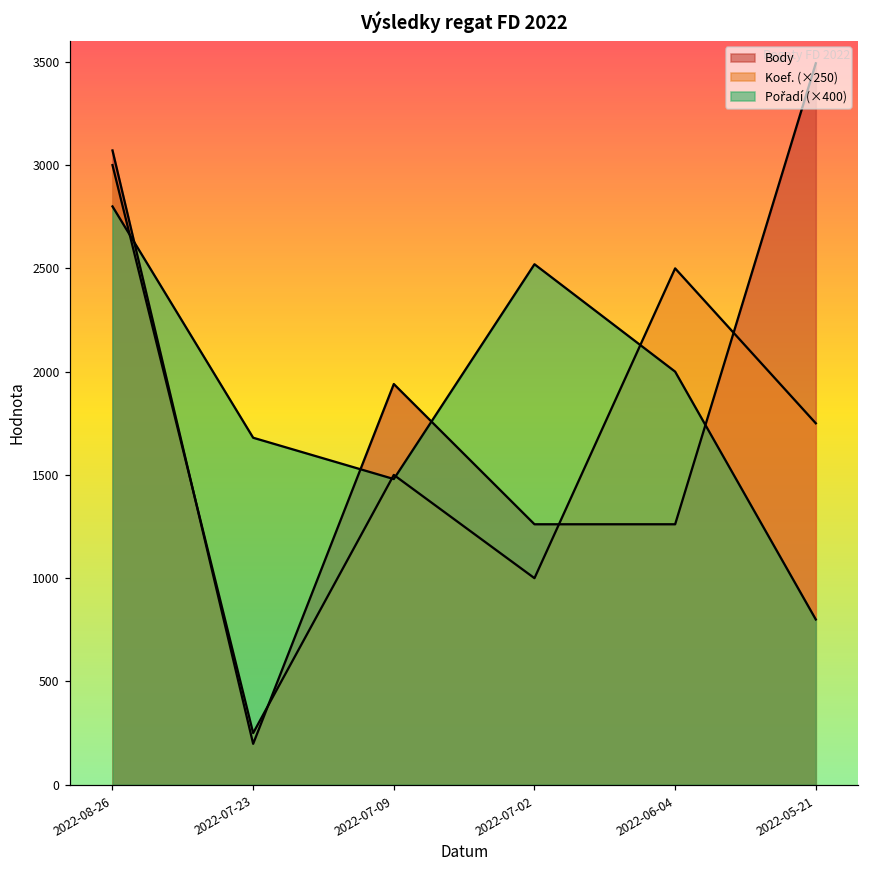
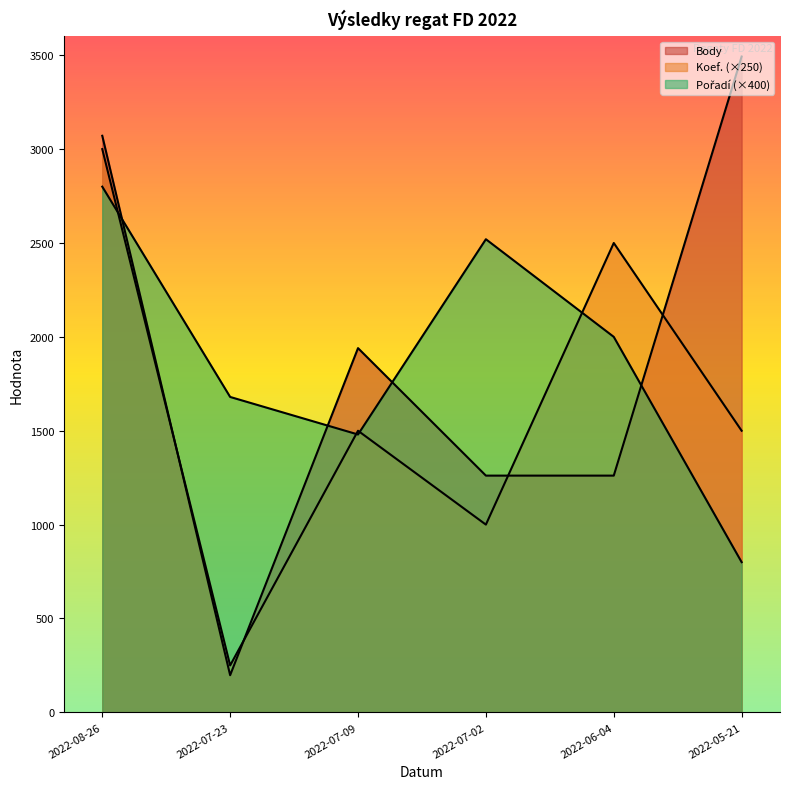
  {
    "Body": {
      "2022-08-26": 3070,
      "2022-07-23": 200,
      "2022-07-09": 1940,
      "2022-07-02": 1260,
      "2022-06-04": 1260
    },
    "Koef. (×250)": {
      "2022-08-26": 3000,
      "2022-07-23": 250,
      "2022-07-09": 1500,
      "2022-07-02": 1000,
      "2022-06-04": 2500,
-     "2022-05-21": 1750
+     "2022-05-21": 1500
    },
    "Pořadí (×400)": {
      "2022-08-26": 2800,
      "2022-07-23": 1680,
      "2022-07-09": 1480,
      "2022-07-02": 2520,
      "2022-06-04": 2000,
      "2022-05-21": 800
    }
  }
